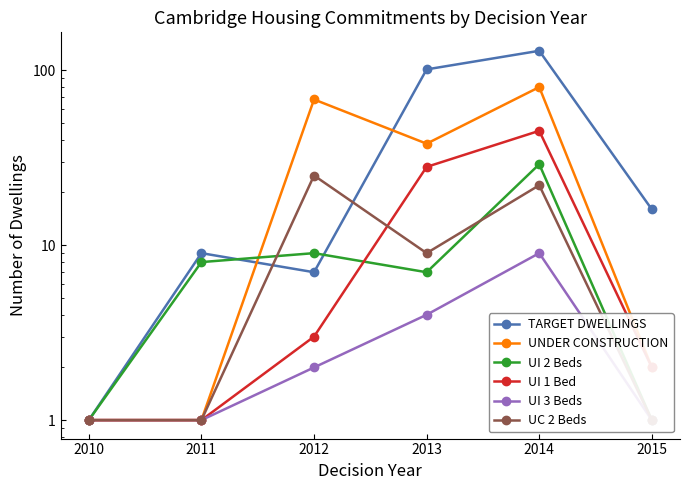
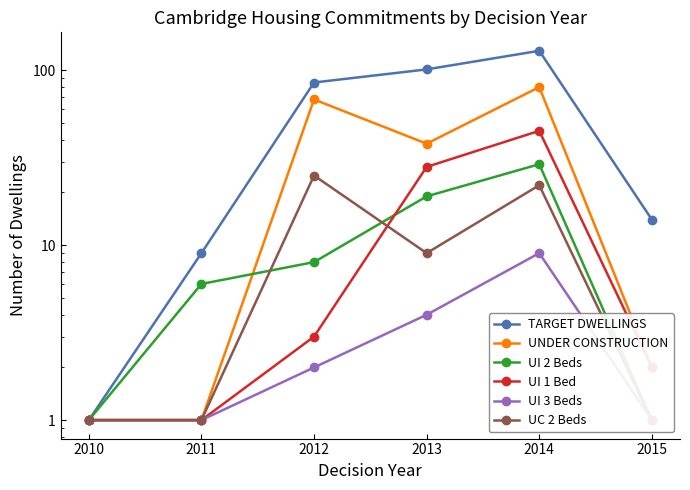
  {
    "TARGET DWELLINGS": {
      "2011": 9,
-     "2012": 7,
+     "2012": 90,
      "2013": 100,
      "2014": 130,
-     "2015": 16
+     "2015": 14
    },
    "UNDER CONSTRUCTION": {
      "2012": 68,
      "2013": 38,
      "2014": 80
    },
    "UI 2 Beds": {
-     "2011": 8,
-     "2012": 9,
-     "2013": 7,
+     "2011": 6,
+     "2012": 8,
+     "2013": 19,
      "2014": 29
    },
    "UI 1 Bed": {
      "2012": 3,
      "2013": 28,
      "2014": 45
    },
    "UI 3 Beds": {
      "2012": 2,
      "2013": 4,
      "2014": 9
    },
    "UC 2 Beds": {
      "2012": 25,
      "2013": 9,
      "2014": 22
    }
  }
